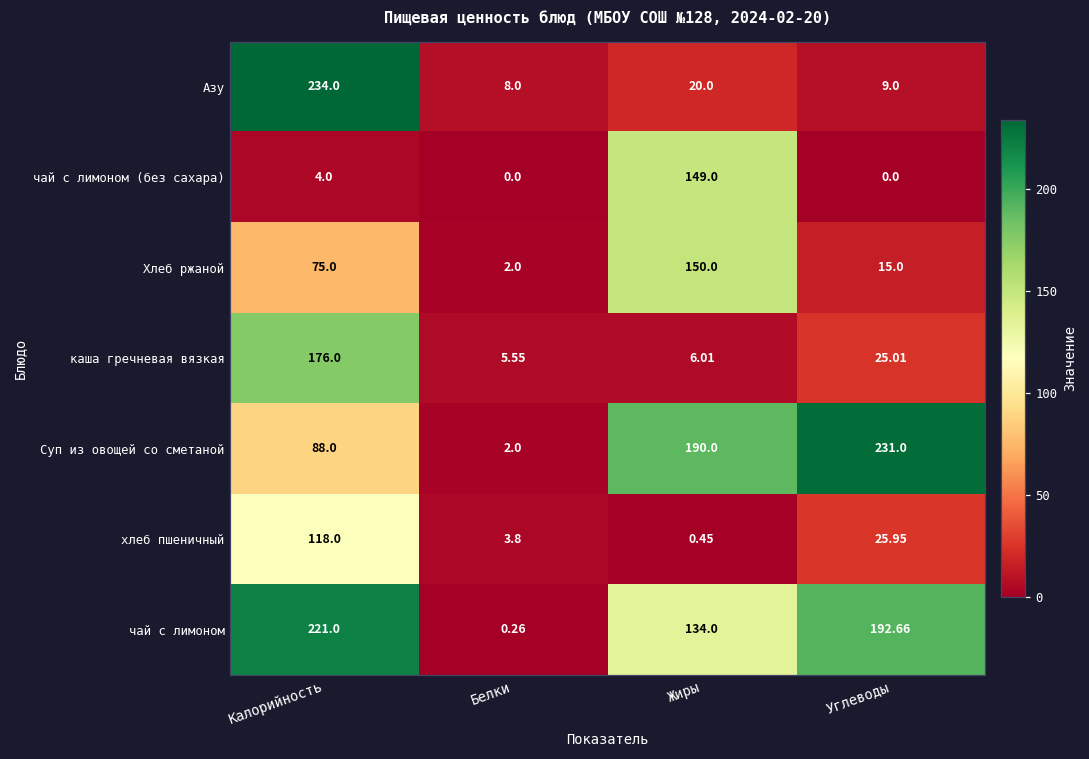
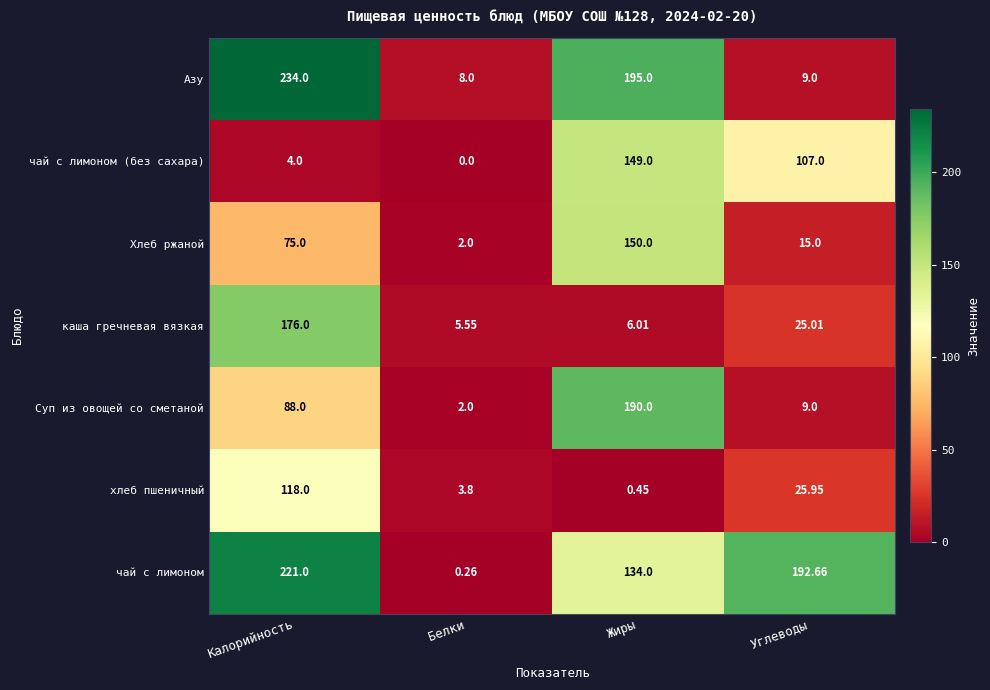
  {
    "Азу": {
      "Калорийность": 234.0,
      "Белки": 8.0,
-     "Жиры": 20.0,
+     "Жиры": 195.0,
      "Углеводы": 9.0
    },
    "чай с лимоном (без сахара)": {
      "Калорийность": 4.0,
      "Белки": 0.0,
      "Жиры": 149.0,
-     "Углеводы": 0.0
+     "Углеводы": 107.0
    },
    "Хлеб ржаной": {
      "Калорийность": 75.0,
      "Белки": 2.0,
      "Жиры": 150.0,
      "Углеводы": 15.0
    },
    "каша гречневая вязкая": {
      "Калорийность": 176.0,
      "Белки": 5.55,
      "Жиры": 6.01,
      "Углеводы": 25.01
    },
    "Суп из овощей со сметаной": {
      "Калорийность": 88.0,
      "Белки": 2.0,
      "Жиры": 190.0,
-     "Углеводы": 231.0
+     "Углеводы": 9.0
    },
    "хлеб пшеничный": {
      "Калорийность": 118.0,
      "Белки": 3.8,
      "Жиры": 0.45,
      "Углеводы": 25.95
    },
    "чай с лимоном": {
      "Калорийность": 221.0,
      "Белки": 0.26,
      "Жиры": 134.0,
      "Углеводы": 192.66
    }
  }
